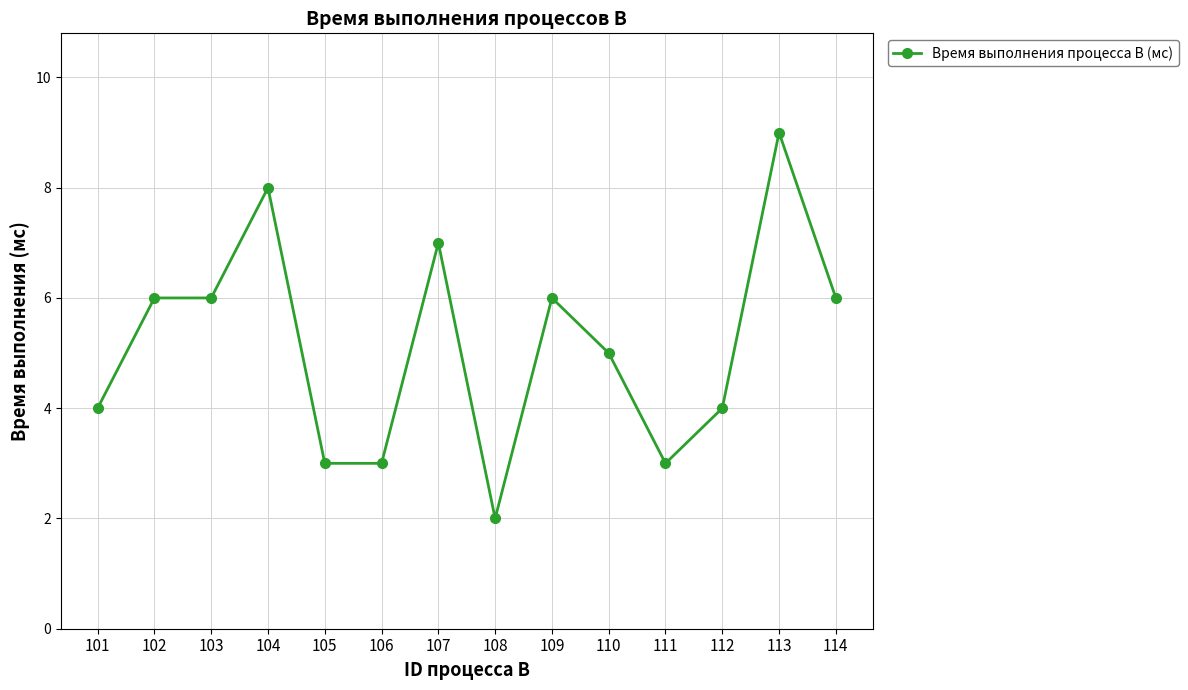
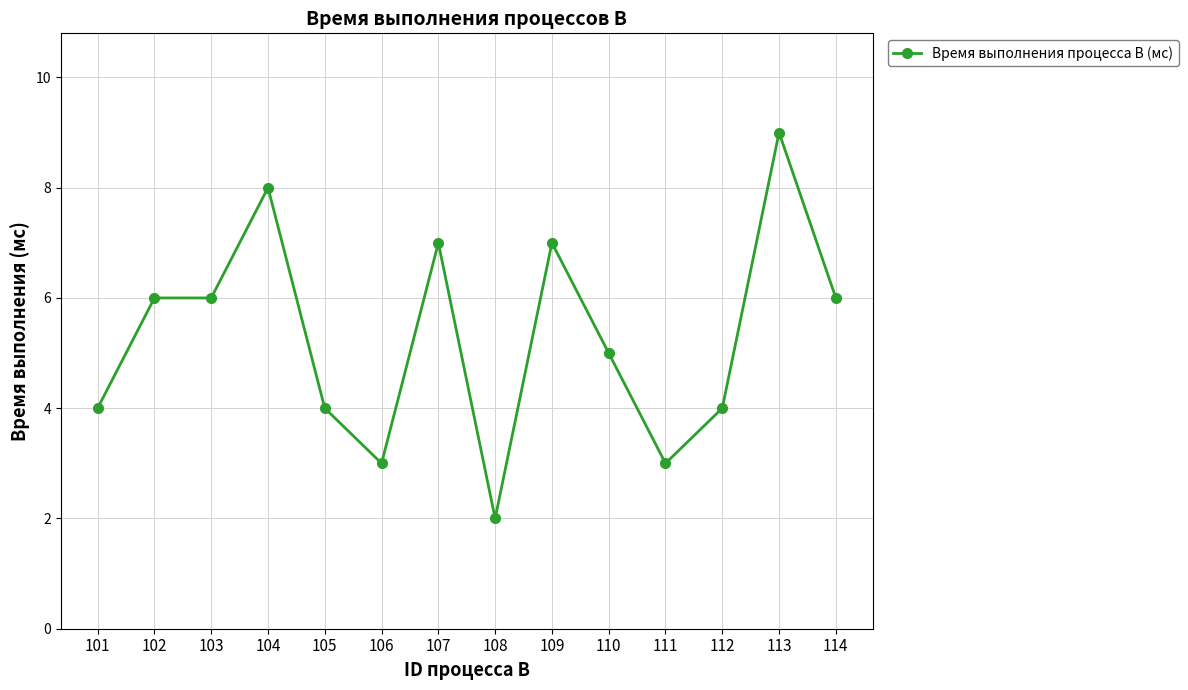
  {
    "101": 4,
    "102": 6,
    "103": 6,
    "104": 8,
-   "105": 3,
+   "105": 4,
    "106": 3,
    "107": 7,
    "108": 2,
-   "109": 6,
+   "109": 7,
    "110": 5,
    "111": 3,
    "112": 4,
    "113": 9,
    "114": 6
  }
